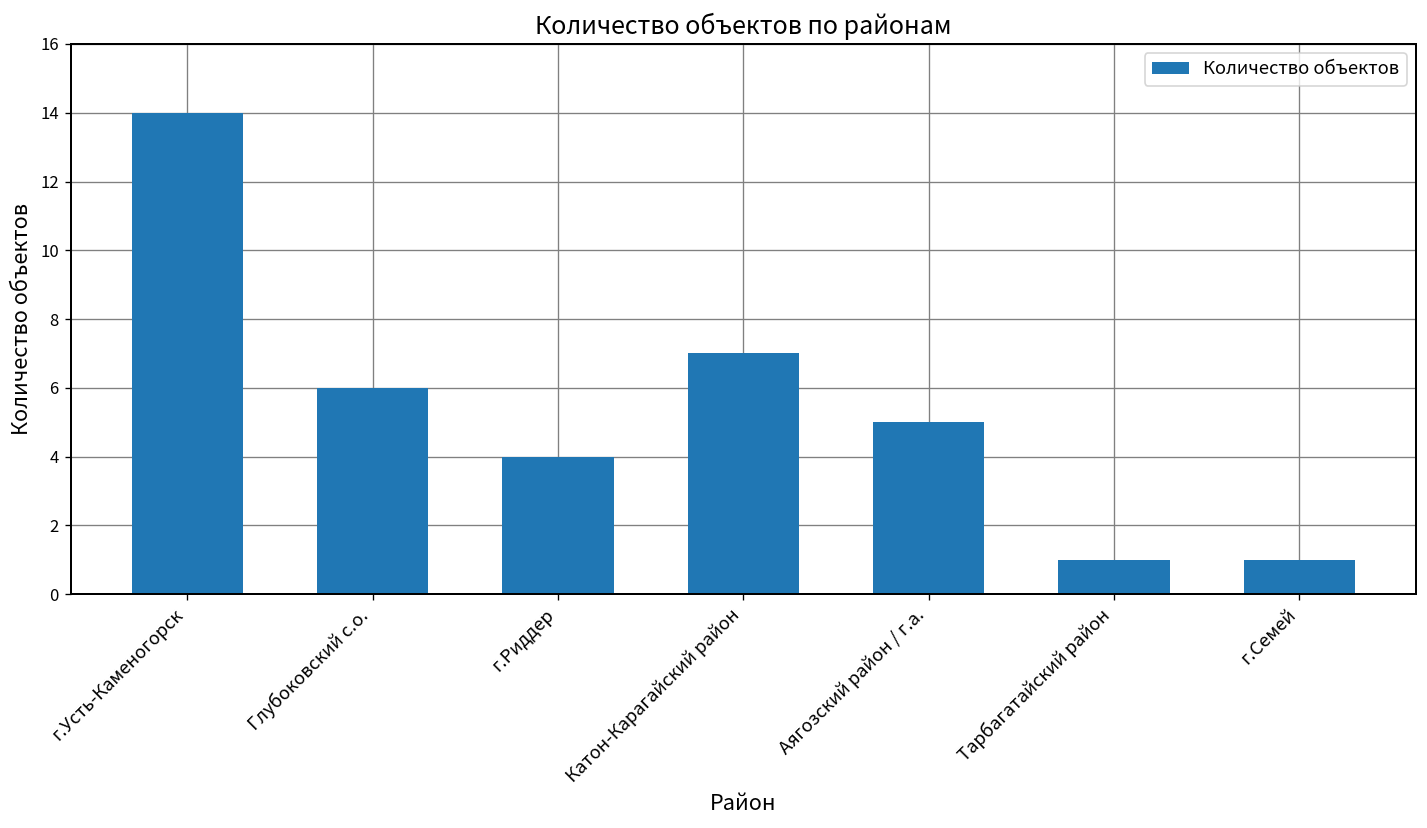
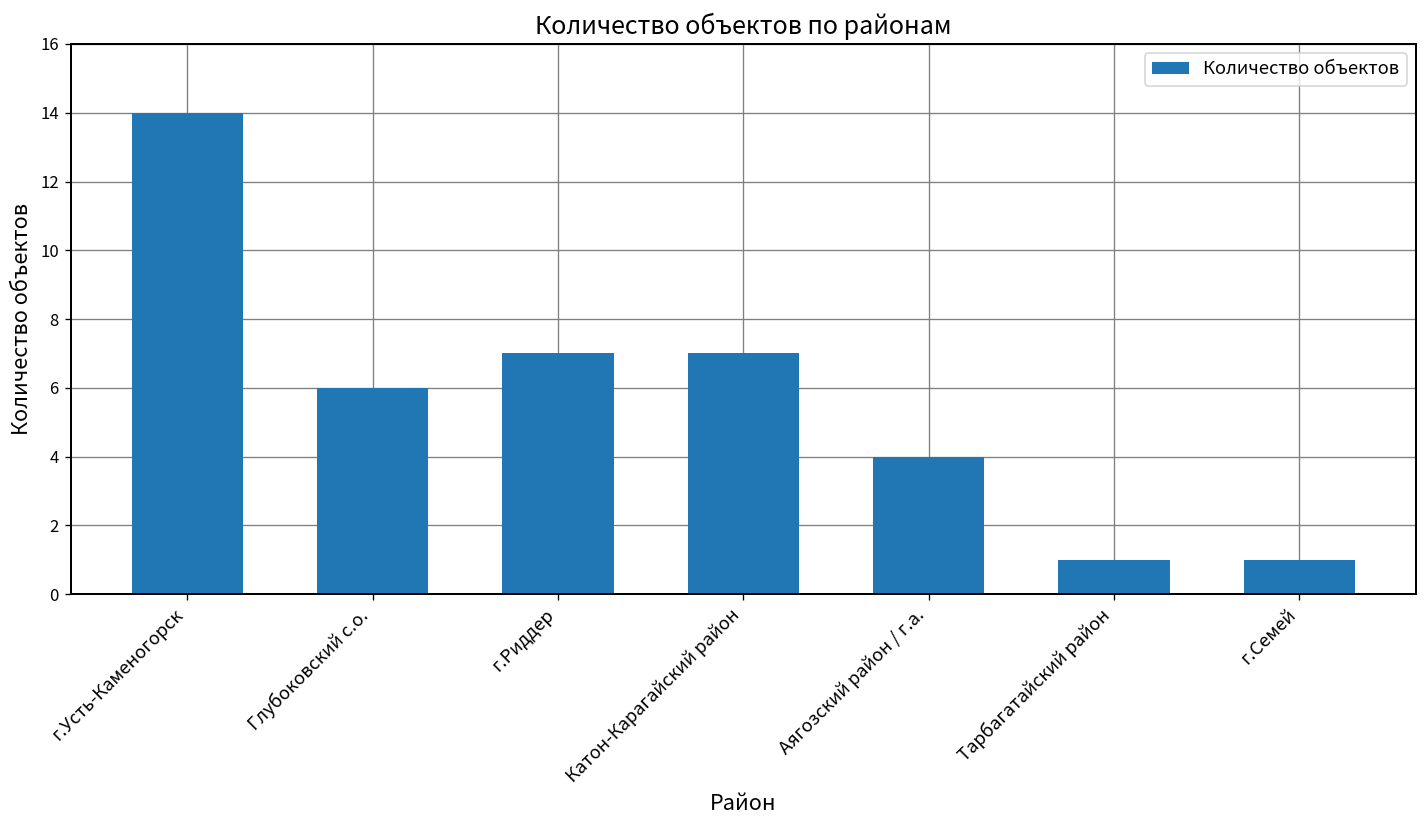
  {
    "г.Усть-Каменогорск": 14,
    "Глубоковский с.о.": 6,
-   "г.Риддер": 4,
+   "г.Риддер": 7,
    "Катон-Карагайский район": 7,
-   "Аягозский район / г.а.": 5,
+   "Аягозский район / г.а.": 4,
    "Тарбагатайский район": 1,
    "г.Семей": 1
  }
